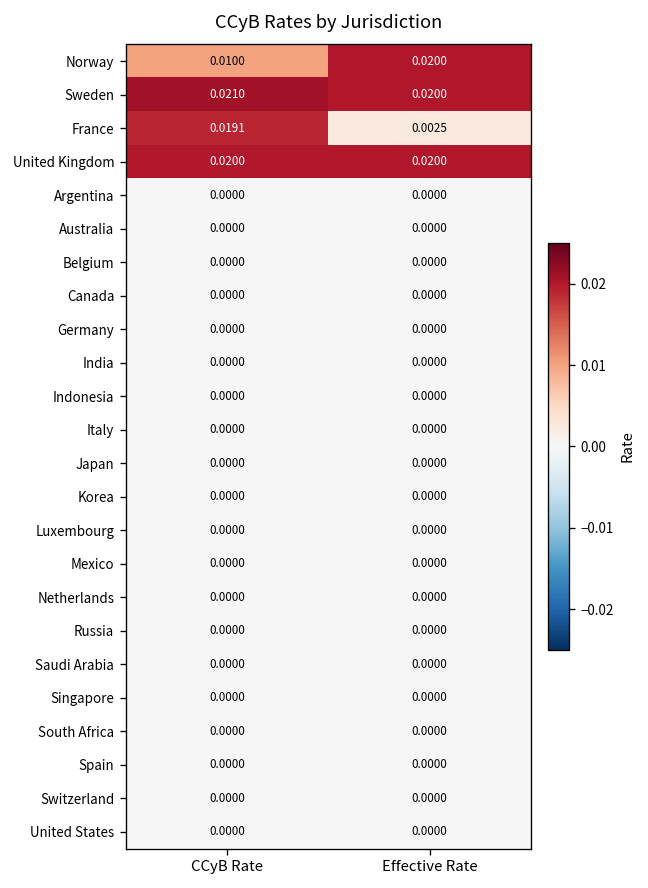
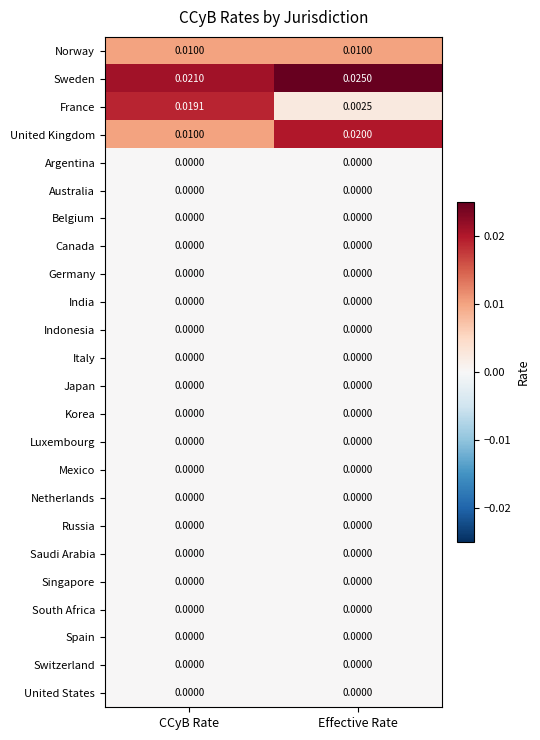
  {
    "Norway": {
      "CCyB Rate": 0.0100,
-     "Effective Rate": 0.0200
+     "Effective Rate": 0.0100
    },
    "Sweden": {
      "CCyB Rate": 0.0210,
-     "Effective Rate": 0.0200
+     "Effective Rate": 0.0250
    },
    "France": {
      "CCyB Rate": 0.0191,
      "Effective Rate": 0.0025
    },
    "United Kingdom": {
-     "CCyB Rate": 0.0200,
+     "CCyB Rate": 0.0100,
      "Effective Rate": 0.0200
    },
    "Argentina": {
      "CCyB Rate": 0.0000,
      "Effective Rate": 0.0000
    },
    "Australia": {
      "CCyB Rate": 0.0000,
      "Effective Rate": 0.0000
    },
    "Belgium": {
      "CCyB Rate": 0.0000,
      "Effective Rate": 0.0000
    },
    "Canada": {
      "CCyB Rate": 0.0000,
      "Effective Rate": 0.0000
    },
    "Germany": {
      "CCyB Rate": 0.0000,
      "Effective Rate": 0.0000
    },
    "India": {
      "CCyB Rate": 0.0000,
      "Effective Rate": 0.0000
    },
    "Indonesia": {
      "CCyB Rate": 0.0000,
      "Effective Rate": 0.0000
    },
    "Italy": {
      "CCyB Rate": 0.0000,
      "Effective Rate": 0.0000
    },
    "Japan": {
      "CCyB Rate": 0.0000,
      "Effective Rate": 0.0000
    },
    "Korea": {
      "CCyB Rate": 0.0000,
      "Effective Rate": 0.0000
    },
    "Luxembourg": {
      "CCyB Rate": 0.0000,
      "Effective Rate": 0.0000
    },
    "Mexico": {
      "CCyB Rate": 0.0000,
      "Effective Rate": 0.0000
    },
    "Netherlands": {
      "CCyB Rate": 0.0000,
      "Effective Rate": 0.0000
    },
    "Russia": {
      "CCyB Rate": 0.0000,
      "Effective Rate": 0.0000
    },
    "Saudi Arabia": {
      "CCyB Rate": 0.0000,
      "Effective Rate": 0.0000
    },
    "Singapore": {
      "CCyB Rate": 0.0000,
      "Effective Rate": 0.0000
    },
    "South Africa": {
      "CCyB Rate": 0.0000,
      "Effective Rate": 0.0000
    },
    "Spain": {
      "CCyB Rate": 0.0000,
      "Effective Rate": 0.0000
    },
    "Switzerland": {
      "CCyB Rate": 0.0000,
      "Effective Rate": 0.0000
    },
    "United States": {
      "CCyB Rate": 0.0000,
      "Effective Rate": 0.0000
    }
  }
